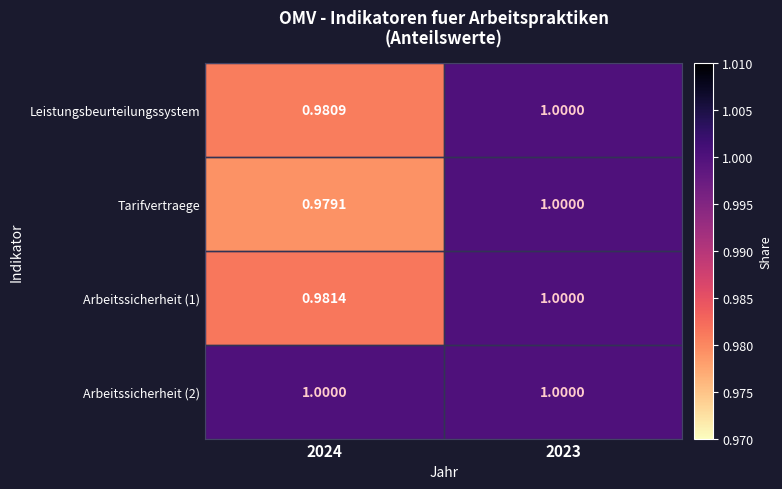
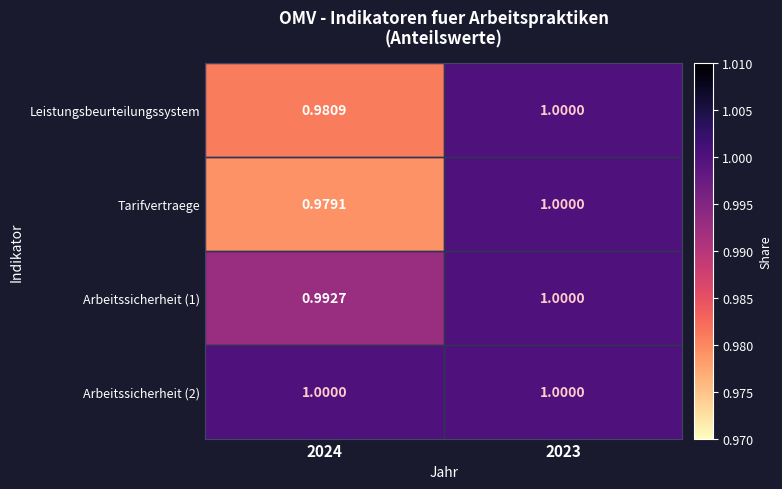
  {
    "Leistungsbeurteilungssystem": {
      "2024": 0.9809,
      "2023": 1.0000
    },
    "Tarifvertraege": {
      "2024": 0.9791,
      "2023": 1.0000
    },
    "Arbeitssicherheit (1)": {
-     "2024": 0.9814,
+     "2024": 0.9927,
      "2023": 1.0000
    },
    "Arbeitssicherheit (2)": {
      "2024": 1.0000,
      "2023": 1.0000
    }
  }
